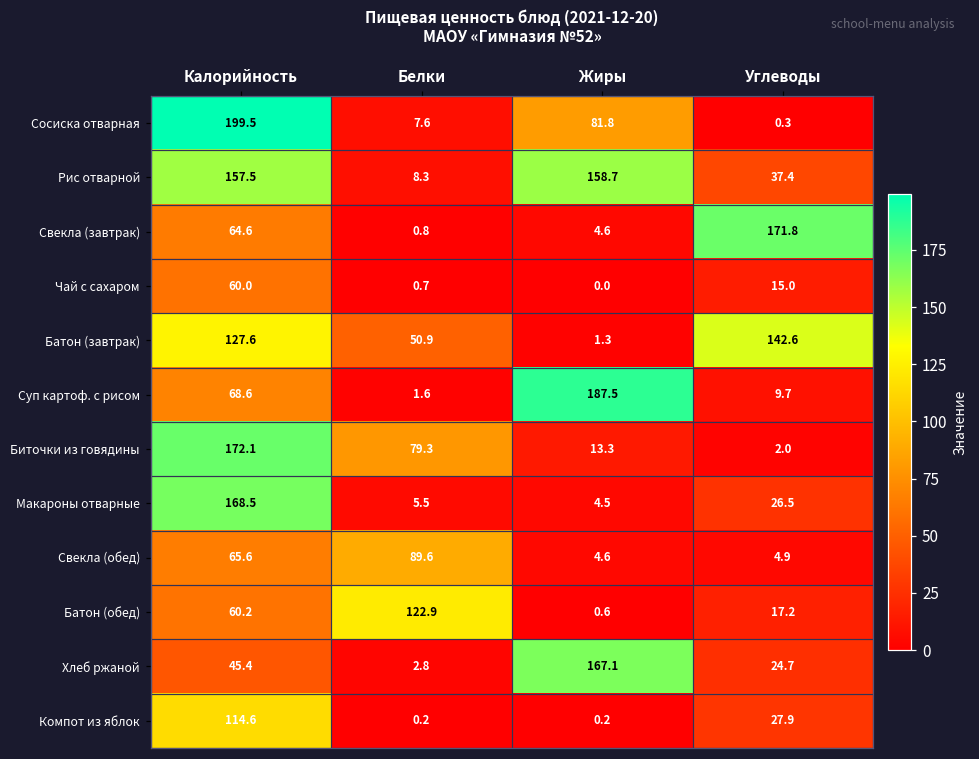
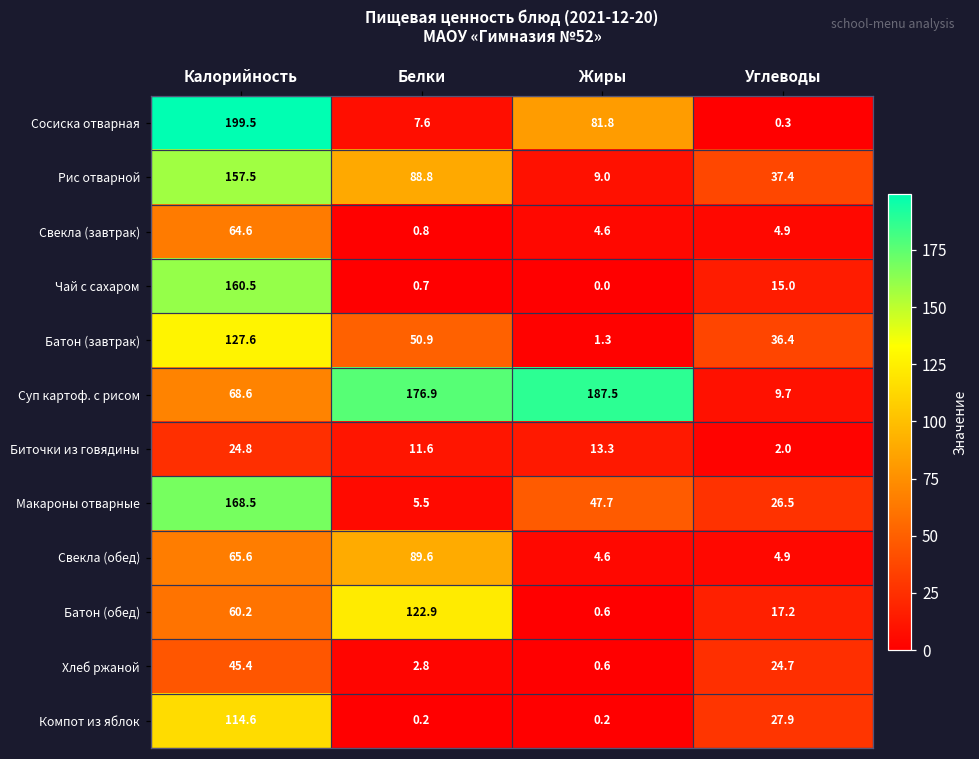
  {
    "Сосиска отварная": {
      "Калорийность": 199.5,
      "Белки": 7.6,
      "Жиры": 81.8,
      "Углеводы": 0.3
    },
    "Рис отварной": {
      "Калорийность": 157.5,
-     "Белки": 8.3,
-     "Жиры": 158.7,
+     "Белки": 88.8,
+     "Жиры": 9.0,
      "Углеводы": 37.4
    },
    "Свекла (завтрак)": {
      "Калорийность": 64.6,
      "Белки": 0.8,
      "Жиры": 4.6,
-     "Углеводы": 171.8
+     "Углеводы": 4.9
    },
    "Чай с сахаром": {
-     "Калорийность": 60.0,
+     "Калорийность": 160.5,
      "Белки": 0.7,
      "Жиры": 0.0,
      "Углеводы": 15.0
    },
    "Батон (завтрак)": {
      "Калорийность": 127.6,
      "Белки": 50.9,
      "Жиры": 1.3,
-     "Углеводы": 142.6
+     "Углеводы": 36.4
    },
    "Суп картоф. с рисом": {
      "Калорийность": 68.6,
-     "Белки": 1.6,
+     "Белки": 176.9,
      "Жиры": 187.5,
      "Углеводы": 9.7
    },
    "Биточки из говядины": {
-     "Калорийность": 172.1,
-     "Белки": 79.3,
+     "Калорийность": 24.8,
+     "Белки": 11.6,
      "Жиры": 13.3,
      "Углеводы": 2.0
    },
    "Макароны отварные": {
      "Калорийность": 168.5,
      "Белки": 5.5,
-     "Жиры": 4.5,
+     "Жиры": 47.7,
      "Углеводы": 26.5
    },
    "Свекла (обед)": {
      "Калорийность": 65.6,
      "Белки": 89.6,
      "Жиры": 4.6,
      "Углеводы": 4.9
    },
    "Батон (обед)": {
      "Калорийность": 60.2,
      "Белки": 122.9,
      "Жиры": 0.6,
      "Углеводы": 17.2
    },
    "Хлеб ржаной": {
      "Калорийность": 45.4,
      "Белки": 2.8,
-     "Жиры": 167.1,
+     "Жиры": 0.6,
      "Углеводы": 24.7
    },
    "Компот из яблок": {
      "Калорийность": 114.6,
      "Белки": 0.2,
      "Жиры": 0.2,
      "Углеводы": 27.9
    }
  }
